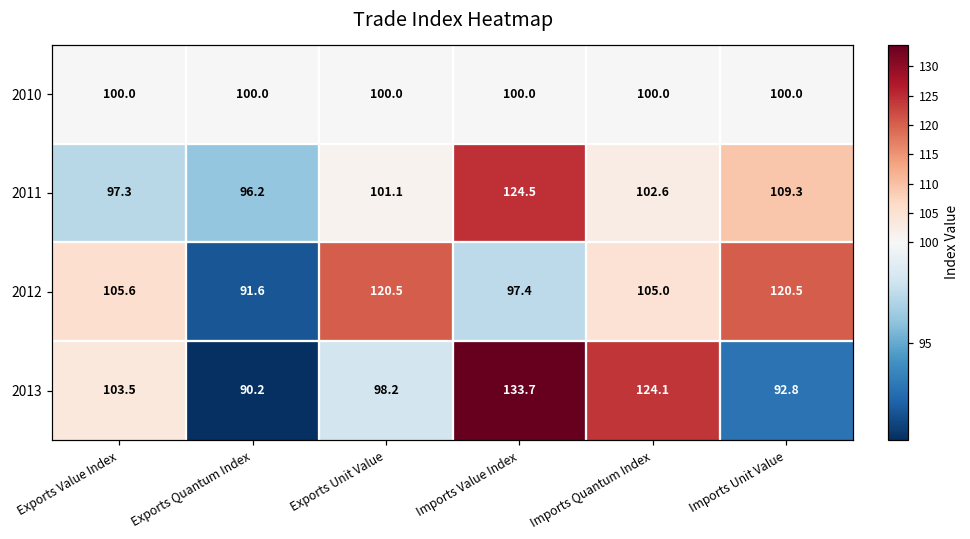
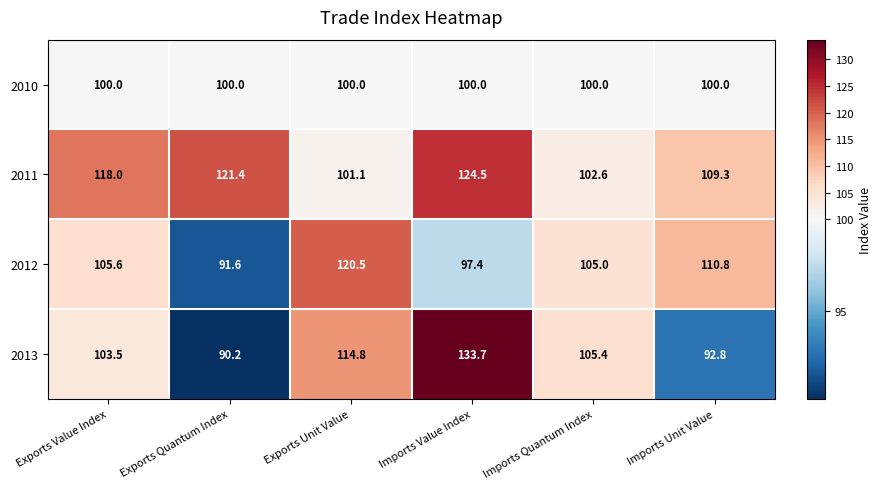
  {
    "2010": {
      "Exports Value Index": 100.0,
      "Exports Quantum Index": 100.0,
      "Exports Unit Value": 100.0,
      "Imports Value Index": 100.0,
      "Imports Quantum Index": 100.0,
      "Imports Unit Value": 100.0
    },
    "2011": {
-     "Exports Value Index": 97.3,
-     "Exports Quantum Index": 96.2,
+     "Exports Value Index": 118.0,
+     "Exports Quantum Index": 121.4,
      "Exports Unit Value": 101.1,
      "Imports Value Index": 124.5,
      "Imports Quantum Index": 102.6,
      "Imports Unit Value": 109.3
    },
    "2012": {
      "Exports Value Index": 105.6,
      "Exports Quantum Index": 91.6,
      "Exports Unit Value": 120.5,
      "Imports Value Index": 97.4,
      "Imports Quantum Index": 105.0,
-     "Imports Unit Value": 120.5
+     "Imports Unit Value": 110.8
    },
    "2013": {
      "Exports Value Index": 103.5,
      "Exports Quantum Index": 90.2,
-     "Exports Unit Value": 98.2,
+     "Exports Unit Value": 114.8,
      "Imports Value Index": 133.7,
-     "Imports Quantum Index": 124.1,
+     "Imports Quantum Index": 105.4,
      "Imports Unit Value": 92.8
    }
  }
